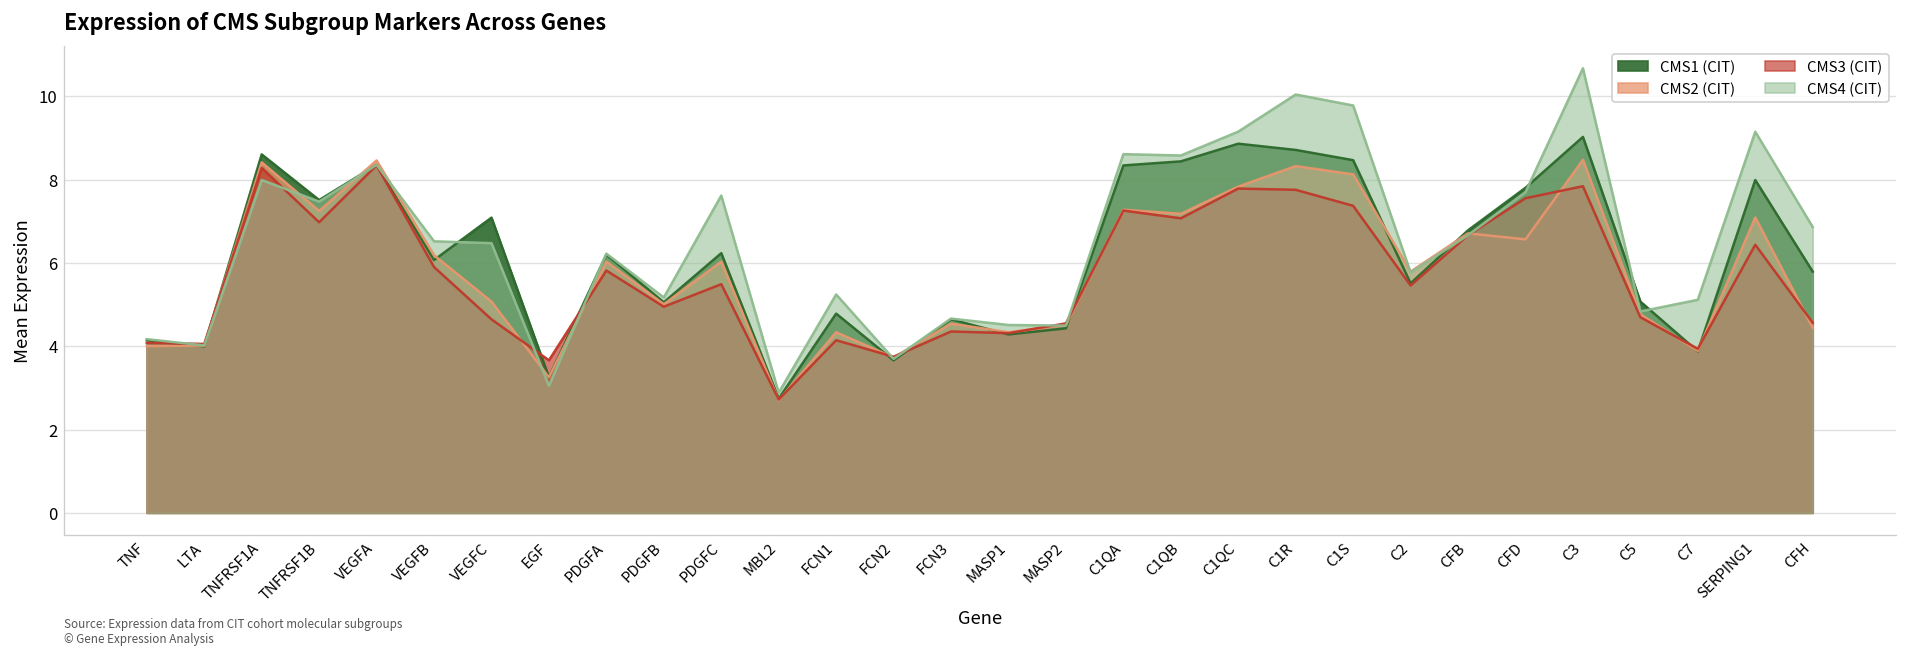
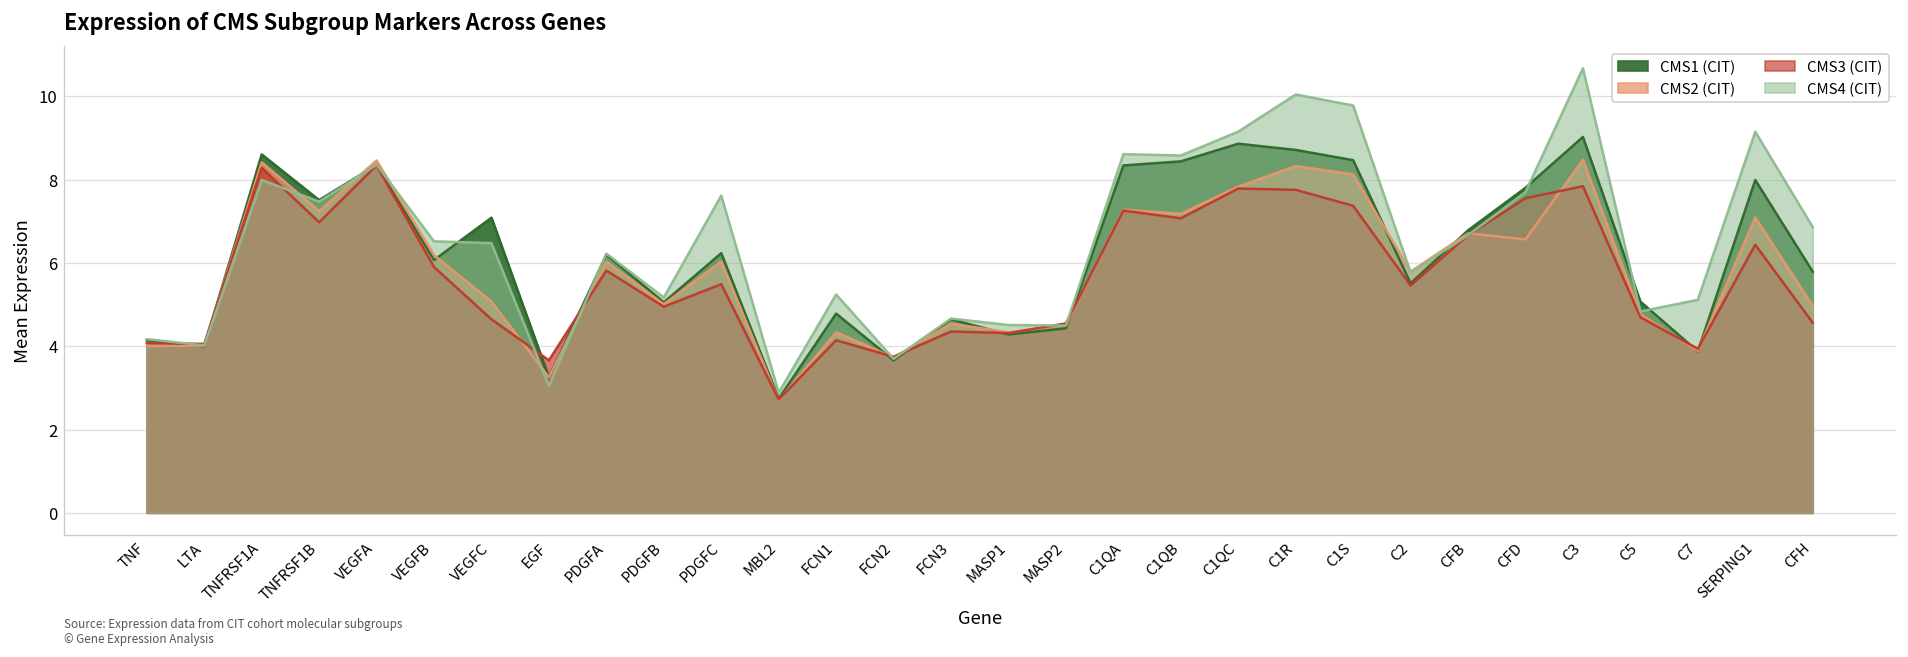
  {
    "CMS1 (CIT)": {
      "TNFRSF1A": 8.6,
      "VEGFB": 6.1,
      "VEGFC": 7.1,
      "PDGFC": 6.2,
      "FCN1": 4.8,
      "C1QA": 8.3,
      "C1QB": 8.4,
      "C1QC": 8.9,
      "C1R": 8.7,
      "C1S": 8.5,
      "CFB": 6.8,
      "CFD": 7.8,
      "C3": 9.0,
      "C5": 5.1,
      "SERPING1": 8.0,
      "CFH": 5.8
    },
    "CMS2 (CIT)": {
      "TNF": 4.0,
      "TNFRSF1A": 8.4,
      "TNFRSF1B": 7.2,
      "VEGFA": 8.5,
      "VEGFB": 6.2,
      "VEGFC": 5.1,
      "PDGFA": 6.0,
      "PDGFC": 6.0,
      "FCN1": 4.3,
      "FCN3": 4.5,
      "C1QB": 7.2,
      "C1R": 8.3,
      "C1S": 8.1,
      "CFD": 6.6,
      "C3": 8.5,
      "SERPING1": 7.1,
-     "CFH": 4.4
+     "CFH": 5.0
    },
    "CMS3 (CIT)": {
      "TNFRSF1A": 8.3,
      "TNFRSF1B": 7.0,
      "VEGFB": 5.9,
      "VEGFC": 4.6,
      "EGF": 3.7,
      "PDGFA": 5.8,
      "PDGFC": 5.5,
      "FCN1": 4.1,
      "FCN3": 4.4,
      "C1QB": 7.1,
      "C1R": 7.8,
      "C1S": 7.4,
      "CFD": 7.6,
      "C3": 7.8,
      "SERPING1": 6.4,
      "CFH": 4.6
    },
    "CMS4 (CIT)": {
      "TNFRSF1A": 8.0,
      "VEGFB": 6.5,
      "VEGFC": 6.5,
      "EGF": 3.1,
      "PDGFB": 5.2,
      "PDGFC": 7.6,
      "MBL2": 2.9,
      "FCN1": 5.2,
      "MASP1": 4.5,
      "C1QA": 8.6,
      "C1QB": 8.6,
      "C1QC": 9.2,
      "C1R": 10.0,
      "C1S": 9.8,
      "CFD": 7.7,
      "C3": 10.7,
      "C7": 5.1,
      "SERPING1": 9.1,
      "CFH": 6.9
    }
  }
